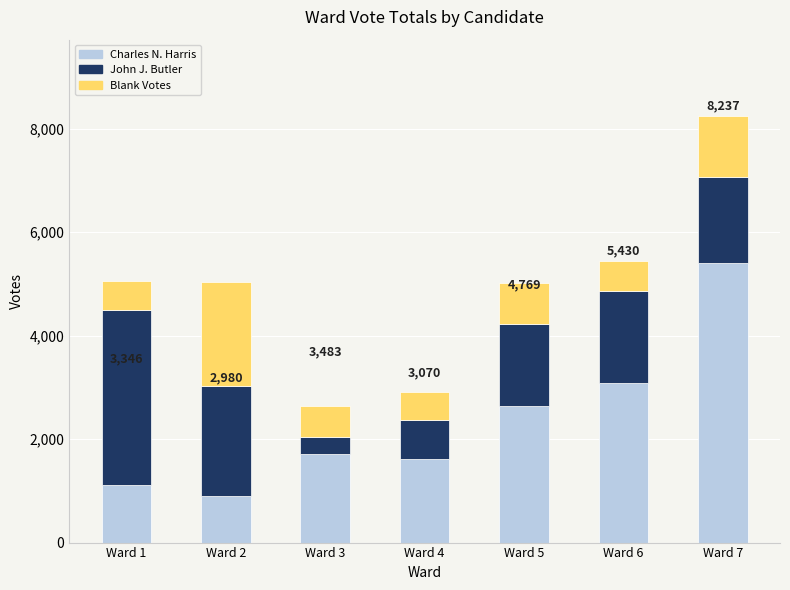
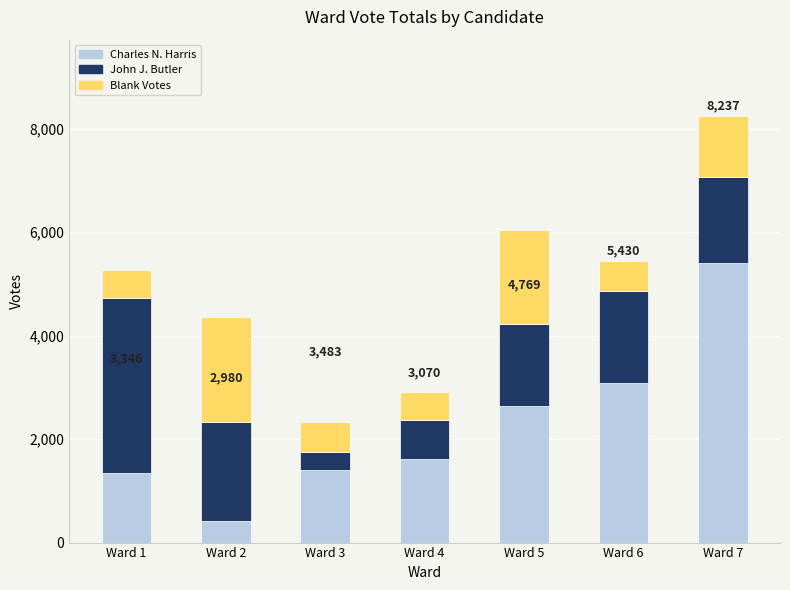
  {
    "Charles N. Harris": {
-     "Ward 1": "1,100",
-     "Ward 2": "900",
-     "Ward 3": "1,700",
+     "Ward 1": "1,300",
+     "Ward 2": "400",
+     "Ward 3": "1,400",
      "Ward 4": "1,600",
      "Ward 5": "2,600",
      "Ward 6": "3,100",
      "Ward 7": "5,400"
    },
    "John J. Butler": {
-     "Ward 2": "2,100",
+     "Ward 2": "1,900",
      "Ward 3": "300",
      "Ward 4": "800",
      "Ward 5": "1,600",
      "Ward 6": "1,800",
      "Ward 7": "1,700"
    },
    "Blank Votes": {
      "Ward 1": "600",
      "Ward 3": "600",
-     "Ward 5": "800"
+     "Ward 5": "1,800"
    }
  }
